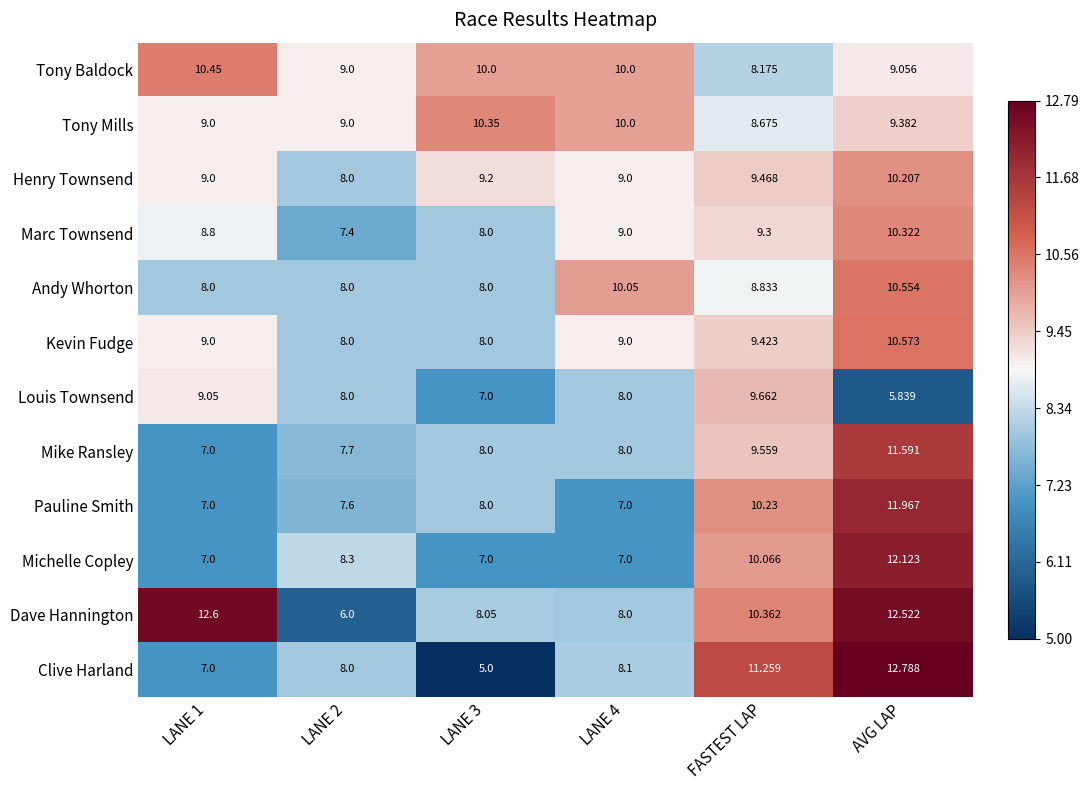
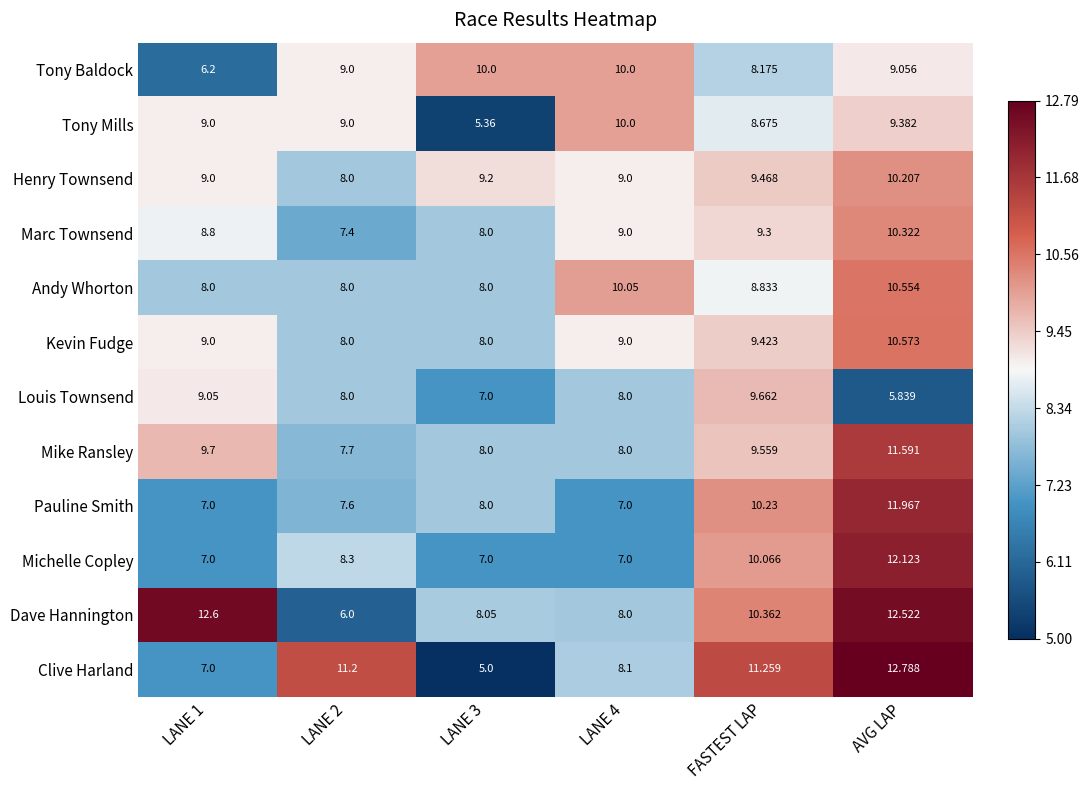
  {
    "Tony Baldock": {
-     "LANE 1": 10.45,
+     "LANE 1": 6.2,
      "LANE 2": 9.0,
      "LANE 3": 10.0,
      "LANE 4": 10.0,
      "FASTEST LAP": 8.175,
      "AVG LAP": 9.056
    },
    "Tony Mills": {
      "LANE 1": 9.0,
      "LANE 2": 9.0,
-     "LANE 3": 10.35,
+     "LANE 3": 5.36,
      "LANE 4": 10.0,
      "FASTEST LAP": 8.675,
      "AVG LAP": 9.382
    },
    "Henry Townsend": {
      "LANE 1": 9.0,
      "LANE 2": 8.0,
      "LANE 3": 9.2,
      "LANE 4": 9.0,
      "FASTEST LAP": 9.468,
      "AVG LAP": 10.207
    },
    "Marc Townsend": {
      "LANE 1": 8.8,
      "LANE 2": 7.4,
      "LANE 3": 8.0,
      "LANE 4": 9.0,
      "FASTEST LAP": 9.3,
      "AVG LAP": 10.322
    },
    "Andy Whorton": {
      "LANE 1": 8.0,
      "LANE 2": 8.0,
      "LANE 3": 8.0,
      "LANE 4": 10.05,
      "FASTEST LAP": 8.833,
      "AVG LAP": 10.554
    },
    "Kevin Fudge": {
      "LANE 1": 9.0,
      "LANE 2": 8.0,
      "LANE 3": 8.0,
      "LANE 4": 9.0,
      "FASTEST LAP": 9.423,
      "AVG LAP": 10.573
    },
    "Louis Townsend": {
      "LANE 1": 9.05,
      "LANE 2": 8.0,
      "LANE 3": 7.0,
      "LANE 4": 8.0,
      "FASTEST LAP": 9.662,
      "AVG LAP": 5.839
    },
    "Mike Ransley": {
-     "LANE 1": 7.0,
+     "LANE 1": 9.7,
      "LANE 2": 7.7,
      "LANE 3": 8.0,
      "LANE 4": 8.0,
      "FASTEST LAP": 9.559,
      "AVG LAP": 11.591
    },
    "Pauline Smith": {
      "LANE 1": 7.0,
      "LANE 2": 7.6,
      "LANE 3": 8.0,
      "LANE 4": 7.0,
      "FASTEST LAP": 10.23,
      "AVG LAP": 11.967
    },
    "Michelle Copley": {
      "LANE 1": 7.0,
      "LANE 2": 8.3,
      "LANE 3": 7.0,
      "LANE 4": 7.0,
      "FASTEST LAP": 10.066,
      "AVG LAP": 12.123
    },
    "Dave Hannington": {
      "LANE 1": 12.6,
      "LANE 2": 6.0,
      "LANE 3": 8.05,
      "LANE 4": 8.0,
      "FASTEST LAP": 10.362,
      "AVG LAP": 12.522
    },
    "Clive Harland": {
      "LANE 1": 7.0,
-     "LANE 2": 8.0,
+     "LANE 2": 11.2,
      "LANE 3": 5.0,
      "LANE 4": 8.1,
      "FASTEST LAP": 11.259,
      "AVG LAP": 12.788
    }
  }
